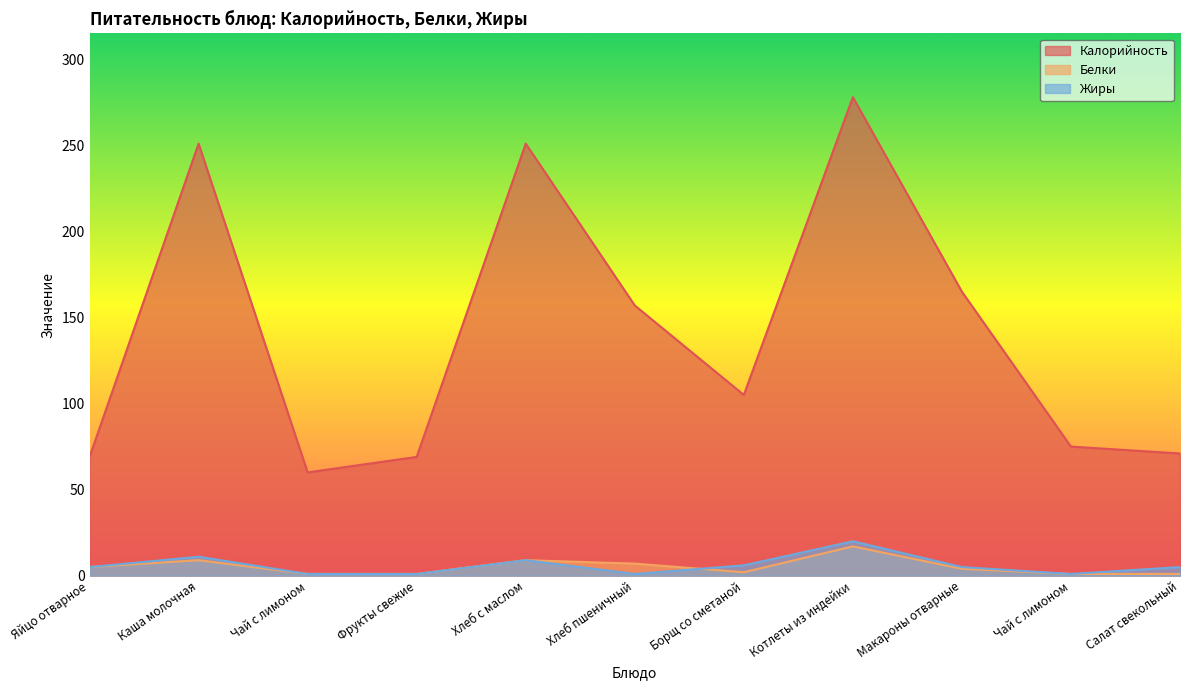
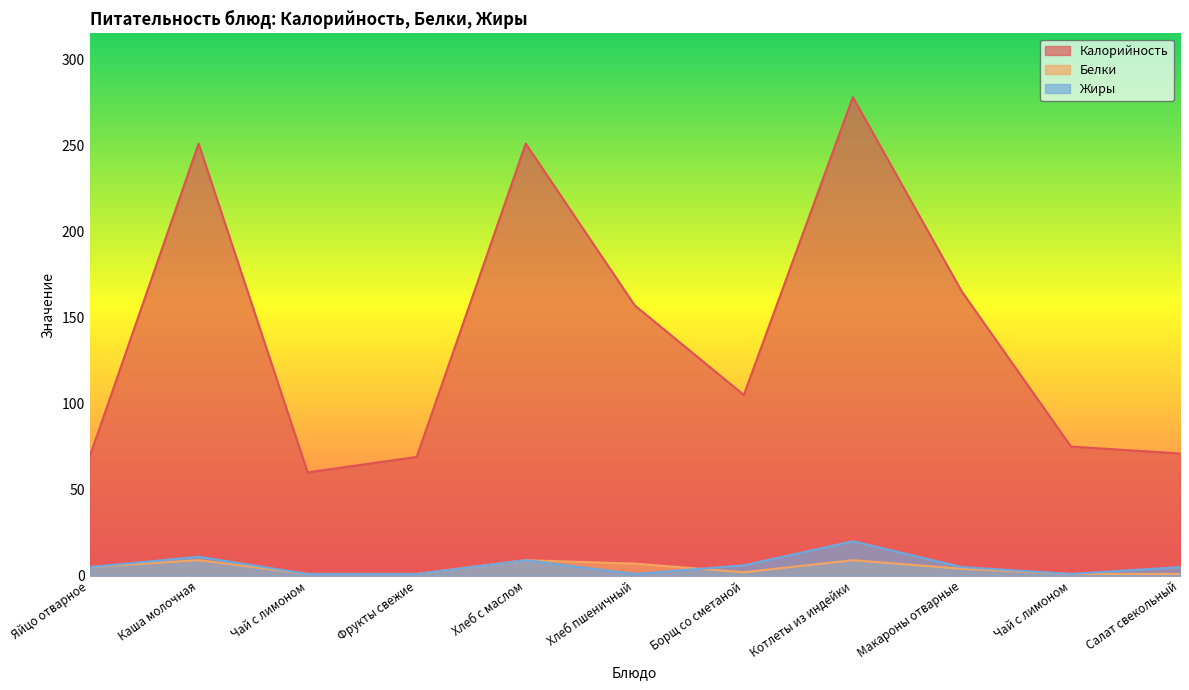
  {
    "Калорийность": {
      "Яйцо отварное": 69,
      "Каша молочная": 251,
      "Фрукты свежие": 69,
      "Хлеб с маслом": 251,
      "Хлеб пшеничный": 157,
      "Борщ со сметаной": 105,
      "Котлеты из индейки": 278,
      "Макароны отварные": 165,
      "Салат свекольный": 71
    },
    "Белки": {
      "Каша молочная": 9,
      "Хлеб пшеничный": 7,
      "Борщ со сметаной": 2,
-     "Котлеты из индейки": 17,
+     "Котлеты из индейки": 9,
      "Салат свекольный": 1
    },
    "Жиры": {
      "Каша молочная": 11,
      "Хлеб пшеничный": 1,
      "Борщ со сметаной": 6,
      "Котлеты из индейки": 20,
      "Салат свекольный": 5
    }
  }
